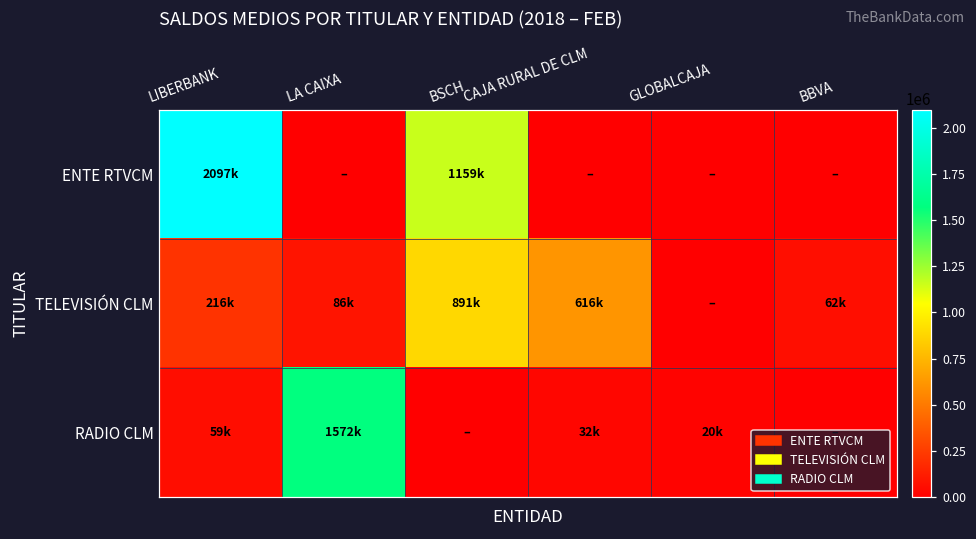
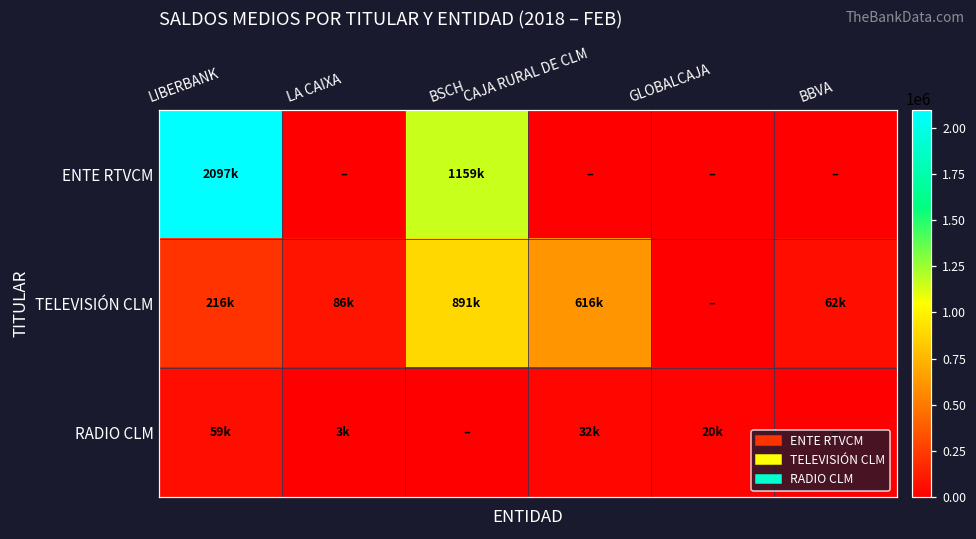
  {
    "ENTE RTVCM": {
      "LIBERBANK": "2097k",
      "BSCH": "1159k"
    },
    "TELEVISIÓN CLM": {
      "LIBERBANK": "216k",
      "LA CAIXA": "86k",
      "BSCH": "891k",
      "CAJA RURAL DE CLM": "616k",
      "BBVA": "62k"
    },
    "RADIO CLM": {
      "LIBERBANK": "59k",
-     "LA CAIXA": "1572k",
+     "LA CAIXA": "3k",
      "CAJA RURAL DE CLM": "32k",
      "GLOBALCAJA": "20k"
    }
  }
